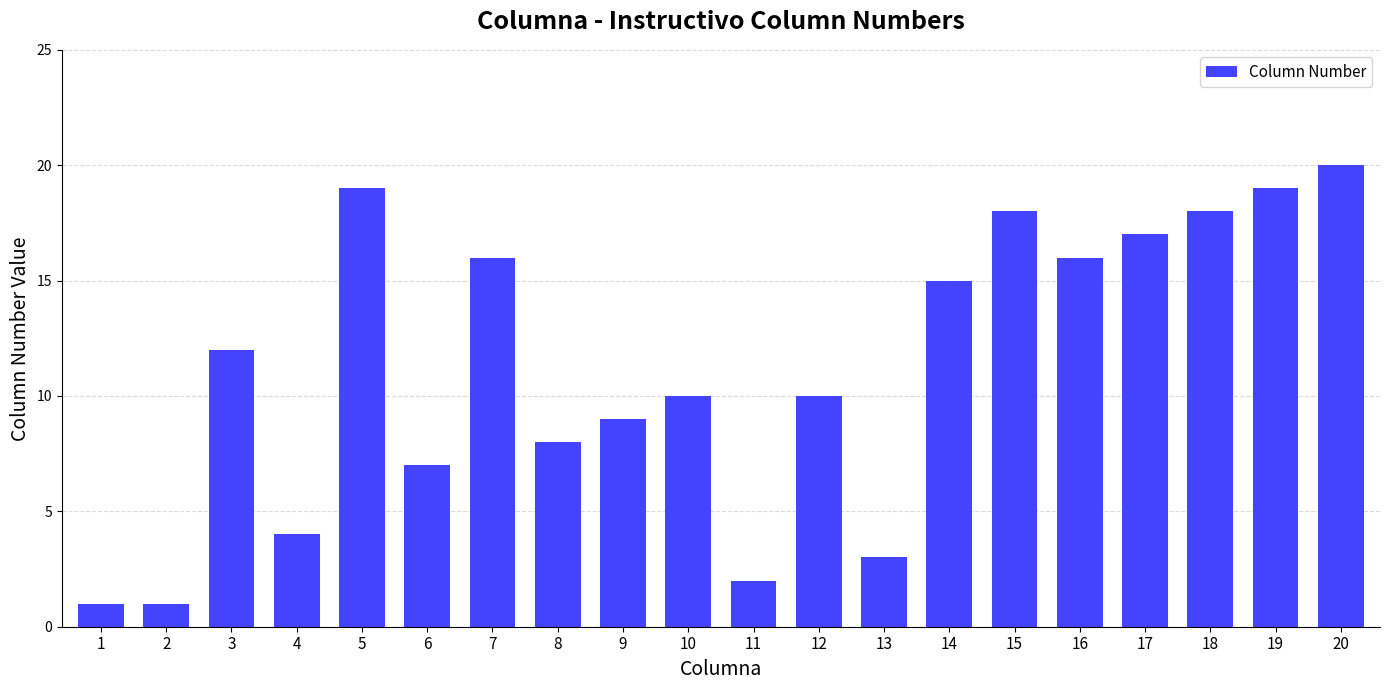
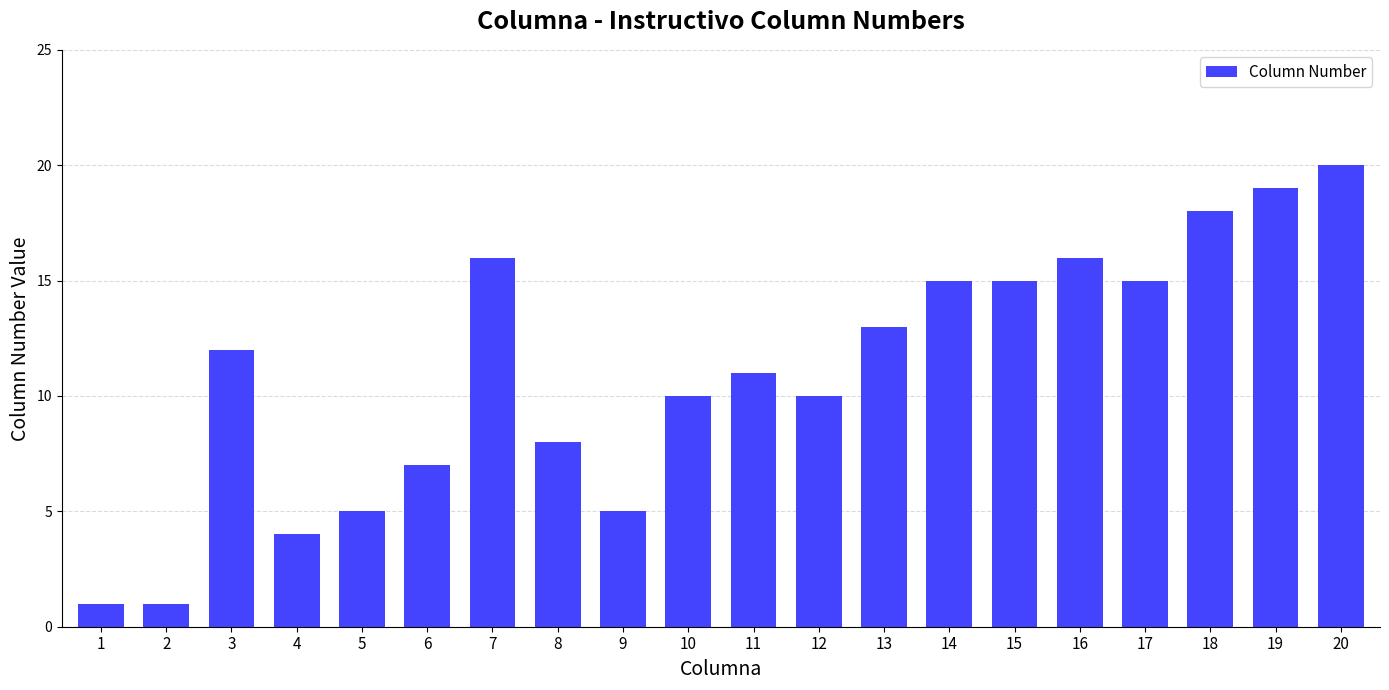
  {
    "1": 1,
    "2": 1,
    "3": 12,
    "4": 4,
-   "5": 19,
+   "5": 5,
    "6": 7,
    "7": 16,
    "8": 8,
-   "9": 9,
+   "9": 5,
    "10": 10,
-   "11": 2,
+   "11": 11,
    "12": 10,
-   "13": 3,
+   "13": 13,
    "14": 15,
-   "15": 18,
+   "15": 15,
    "16": 16,
-   "17": 17,
+   "17": 15,
    "18": 18,
    "19": 19,
    "20": 20
  }
